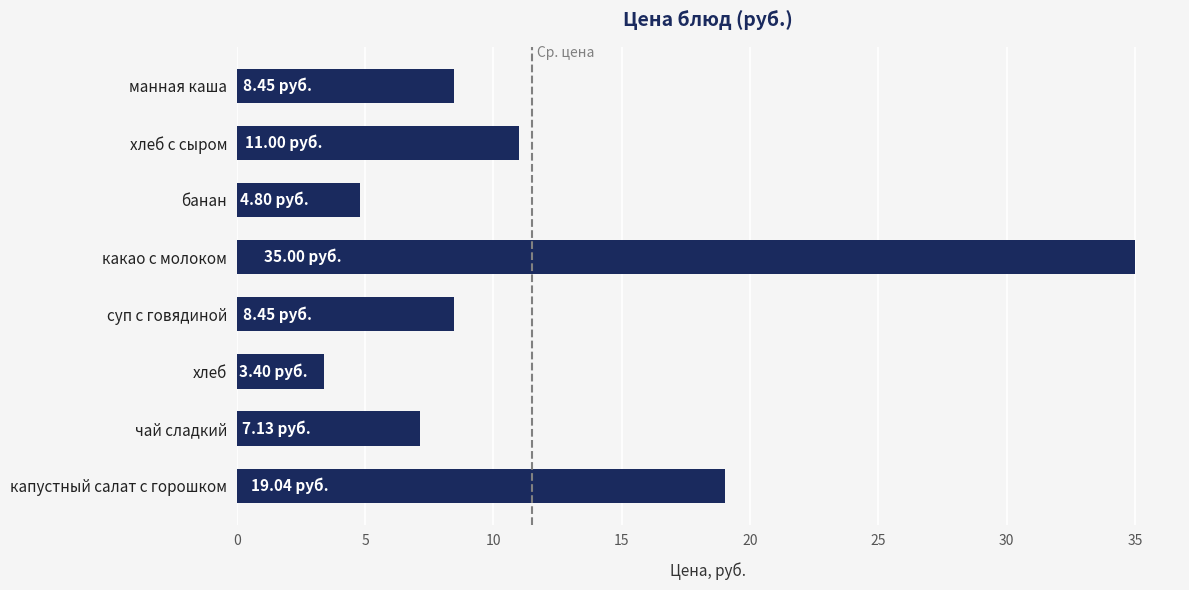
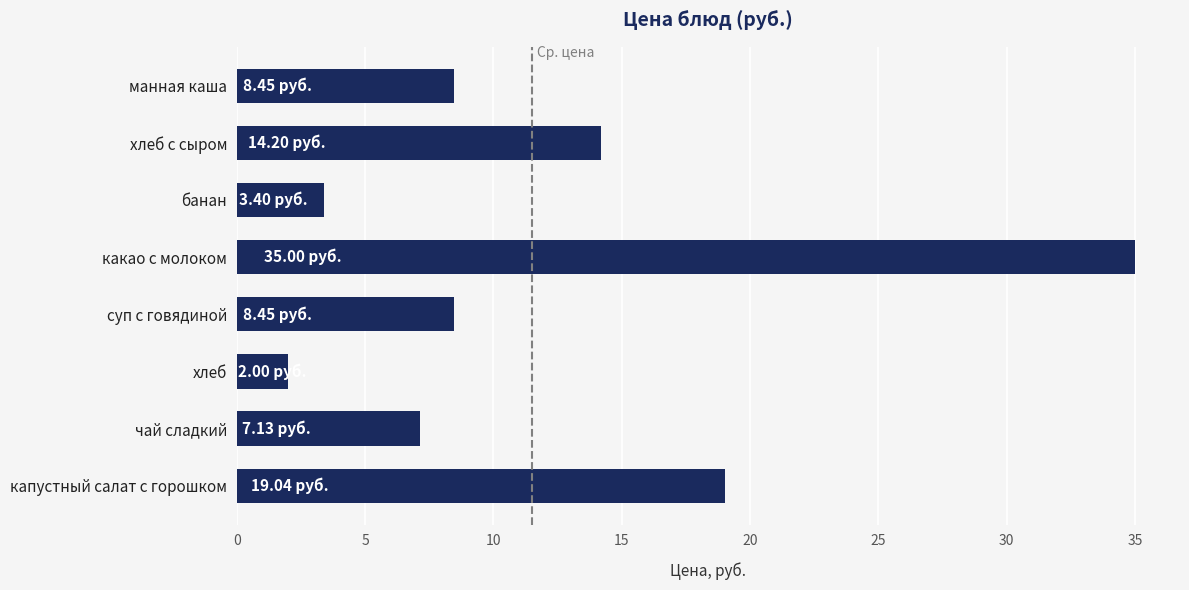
  {
    "манная каша": 8.45,
-   "хлеб с сыром": 11.00,
-   "банан": 4.80,
+   "хлеб с сыром": 14.20,
+   "банан": 3.40,
    "какао с молоком": 35.00,
    "суп с говядиной": 8.45,
-   "хлеб": 3.40,
+   "хлеб": 2.00,
    "чай сладкий": 7.13,
    "капустный салат с горошком": 19.04
  }
